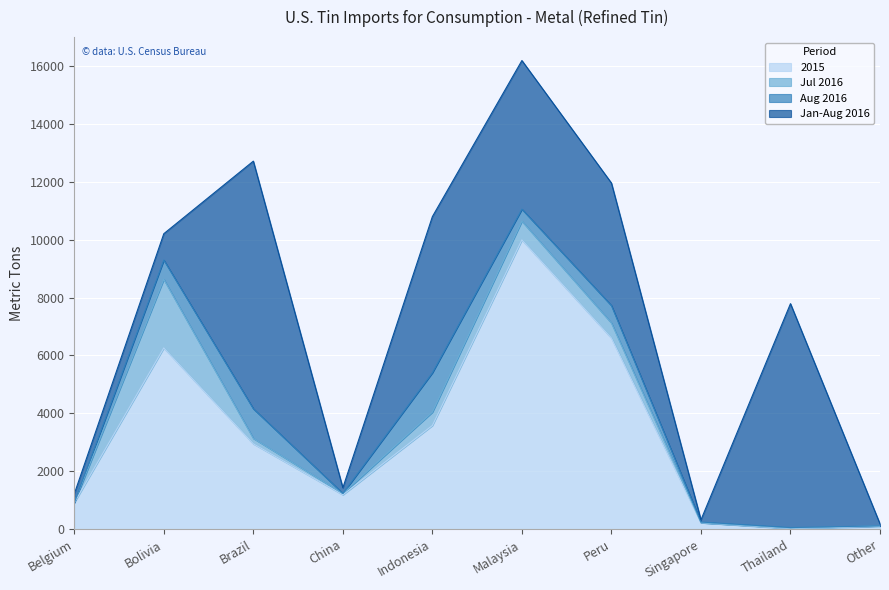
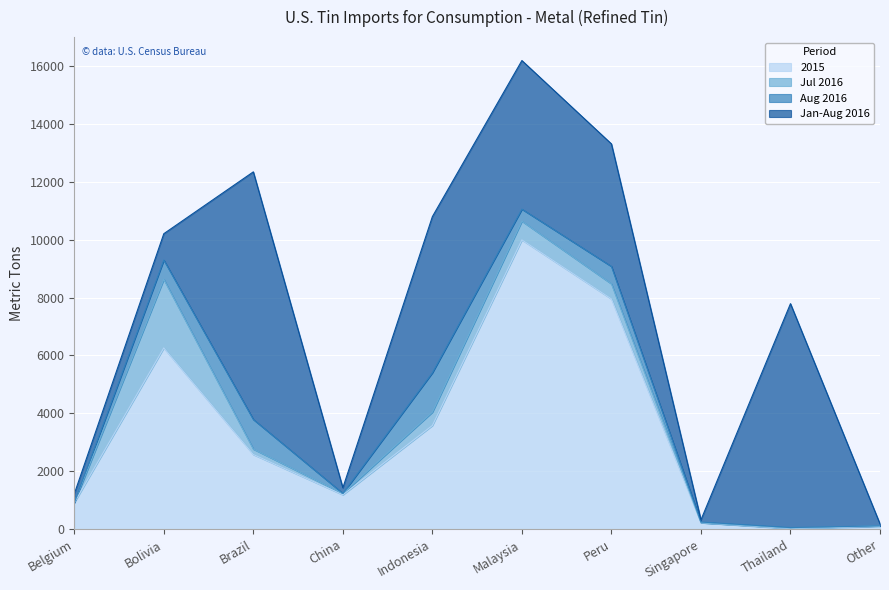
  {
    "2015": {
      "Bolivia": 6300,
-     "Brazil": 3000,
+     "Brazil": 2600,
      "Indonesia": 3600,
      "Malaysia": 10000,
-     "Peru": 6600
+     "Peru": 8000
    },
    "Jul 2016": {
      "Bolivia": 2400,
      "Brazil": 200,
      "Indonesia": 500,
      "Malaysia": 600,
      "Peru": 500
    },
    "Aug 2016": {
      "Bolivia": 700,
      "Brazil": 1000,
      "Indonesia": 1400,
      "Malaysia": 400,
      "Peru": 600
    },
    "Jan-Aug 2016": {
      "Belgium": 300,
      "Bolivia": 900,
      "Brazil": 8500,
      "China": 200,
      "Indonesia": 5400,
      "Malaysia": 5100,
      "Peru": 4200,
      "Thailand": 7700
    }
  }
